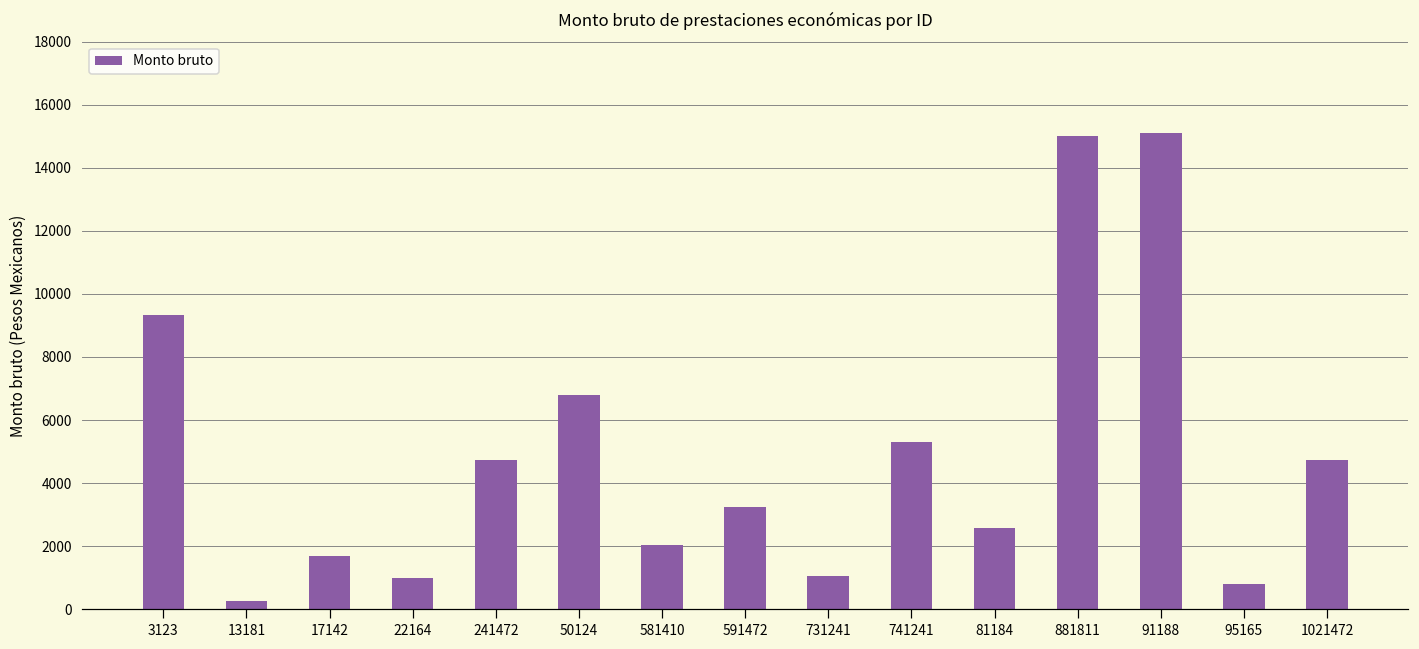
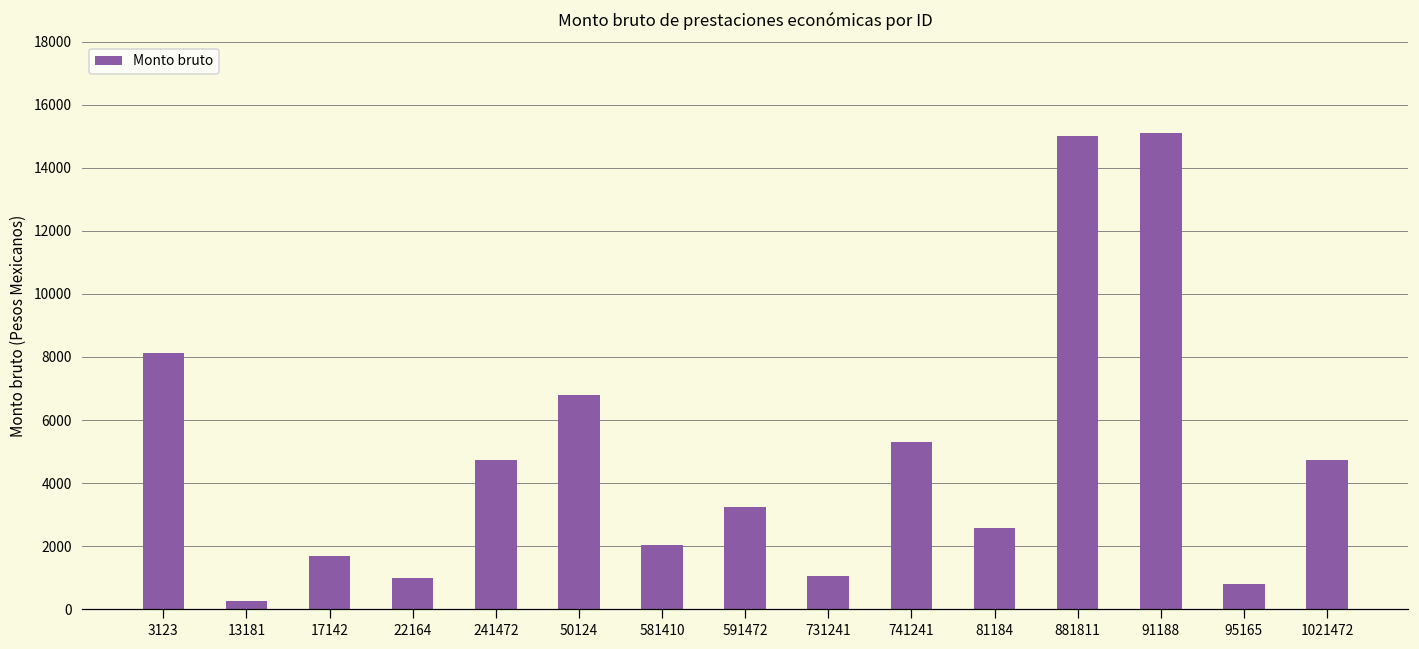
  {
-   "3123": 9300,
+   "3123": 8100,
    "13181": 300,
    "17142": 1700,
    "22164": 1000,
    "241472": 4700,
    "50124": 6800,
    "581410": 2000,
    "591472": 3200,
    "731241": 1100,
    "741241": 5300,
    "81184": 2600,
    "881811": 15000,
    "91188": 15100,
    "95165": 800,
    "1021472": 4700
  }
